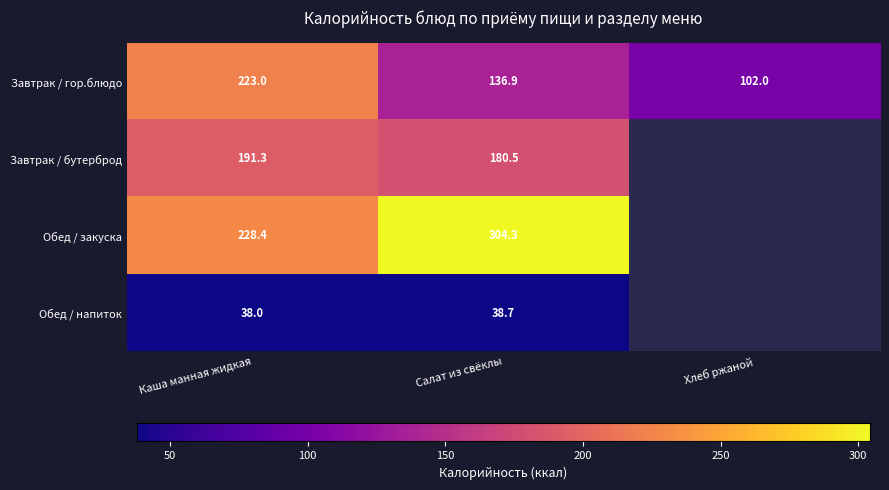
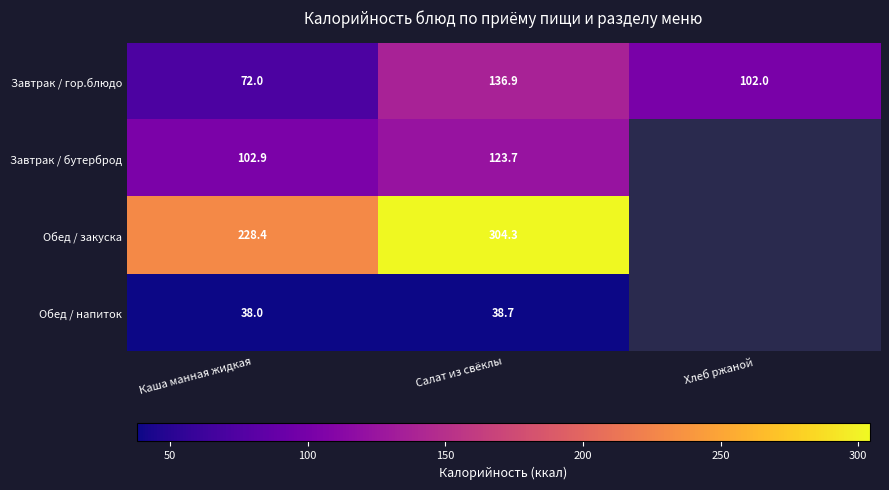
  {
    "Завтрак / гор.блюдо": {
-     "Каша манная жидкая": 223.0,
+     "Каша манная жидкая": 72.0,
      "Салат из свёклы": 136.9,
      "Хлеб ржаной": 102.0
    },
    "Завтрак / бутерброд": {
-     "Каша манная жидкая": 191.3,
-     "Салат из свёклы": 180.5
+     "Каша манная жидкая": 102.9,
+     "Салат из свёклы": 123.7
    },
    "Обед / закуска": {
      "Каша манная жидкая": 228.4,
      "Салат из свёклы": 304.3
    },
    "Обед / напиток": {
      "Каша манная жидкая": 38.0,
      "Салат из свёклы": 38.7
    }
  }
